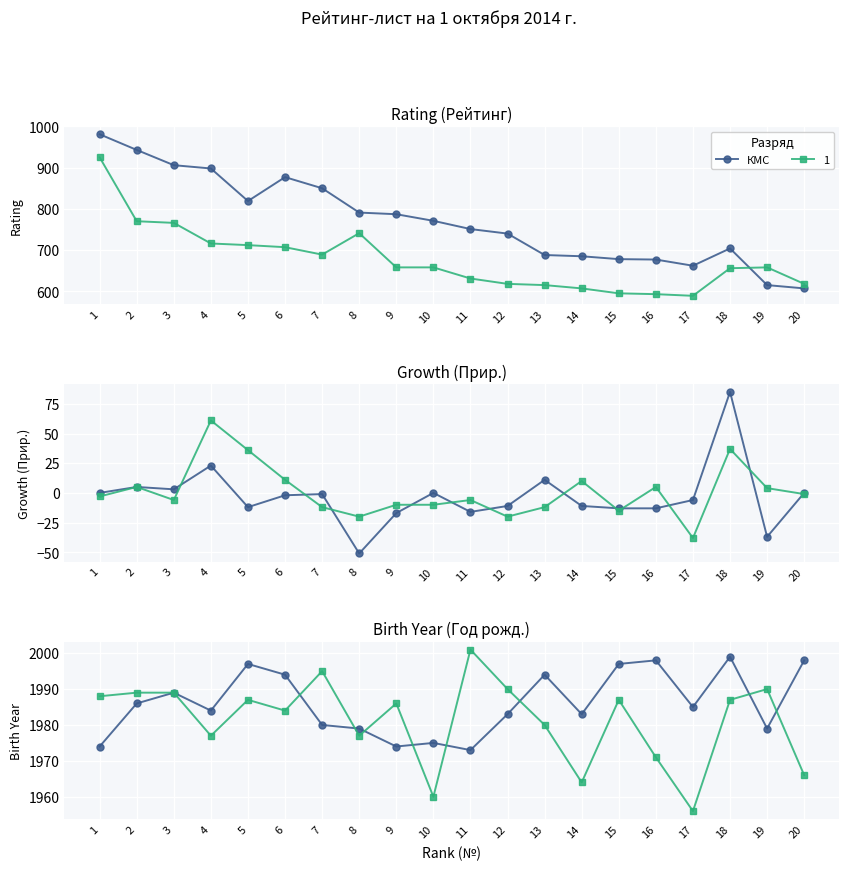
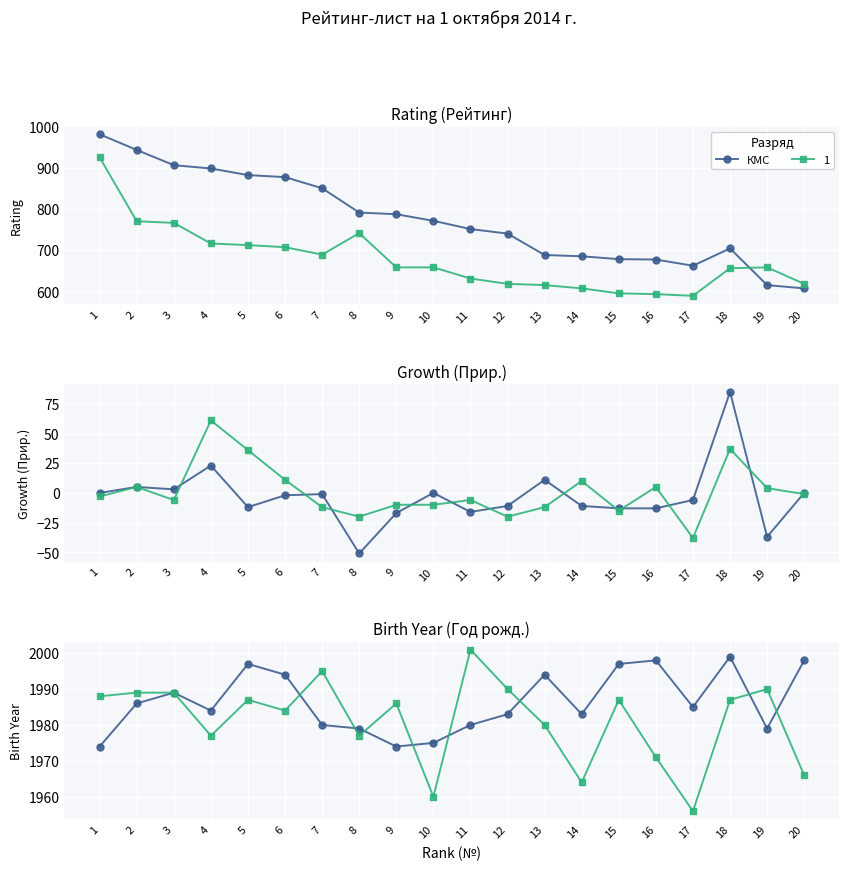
  {
    "Rating (Рейтинг)": {
      "КМС": {
        "1": 980,
        "2": 940,
        "3": 910,
        "4": 900,
-       "5": 820,
+       "5": 880,
        "6": 880,
        "7": 850,
        "8": 790,
        "9": 790,
        "10": 770,
        "11": 750,
        "12": 740,
        "13": 690,
        "14": 690,
        "15": 680,
        "16": 680,
        "17": 660,
        "18": 700,
        "19": 620,
        "20": 610
      },
      "1": {
        "1": 930,
        "2": 770,
        "3": 770,
        "4": 720,
        "5": 710,
        "6": 710,
        "7": 690,
        "8": 740,
        "9": 660,
        "10": 660,
        "11": 630,
        "12": 620,
        "13": 620,
        "14": 610,
        "15": 600,
        "16": 590,
        "17": 590,
        "18": 660,
        "19": 660,
        "20": 620
      }
    },
    "Growth (Прир.)": {
      "КМС": {
        "1": 0,
        "3": 3,
        "4": 23,
        "5": -12,
        "6": -2,
        "7": -1,
        "8": -51,
        "9": -17,
        "10": 0,
        "11": -16,
        "12": -11,
        "13": 11,
        "14": -11,
        "16": -13,
        "17": -6,
        "18": 85,
        "19": -37
      },
      "1": {
        "1": -3,
        "3": -6,
        "4": 61,
        "5": 36,
        "6": 11,
        "7": -12,
        "8": -20,
        "9": -10,
        "10": -10,
        "11": -6,
        "12": -20,
        "13": -12,
        "14": 10,
        "16": 5,
        "17": -38,
        "18": 37,
        "19": 4
      }
    },
    "Birth Year (Год рожд.)": {
      "КМС": {
        "1": 1974,
        "2": 1986,
        "4": 1984,
        "5": 1997,
        "6": 1994,
        "7": 1980,
        "8": 1979,
        "9": 1974,
        "10": 1975,
-       "11": 1973,
+       "11": 1980,
        "12": 1983,
        "13": 1994,
        "14": 1983,
        "15": 1997,
        "16": 1998,
        "17": 1985,
        "18": 1999,
        "19": 1979,
        "20": 1998
      },
      "1": {
        "1": 1988,
        "2": 1989,
        "4": 1977,
        "5": 1987,
        "6": 1984,
        "7": 1995,
        "8": 1977,
        "9": 1986,
        "10": 1960,
        "11": 2001,
        "12": 1990,
        "13": 1980,
        "14": 1964,
        "15": 1987,
        "16": 1971,
        "17": 1956,
        "18": 1987,
        "19": 1990,
        "20": 1966
      }
    }
  }
